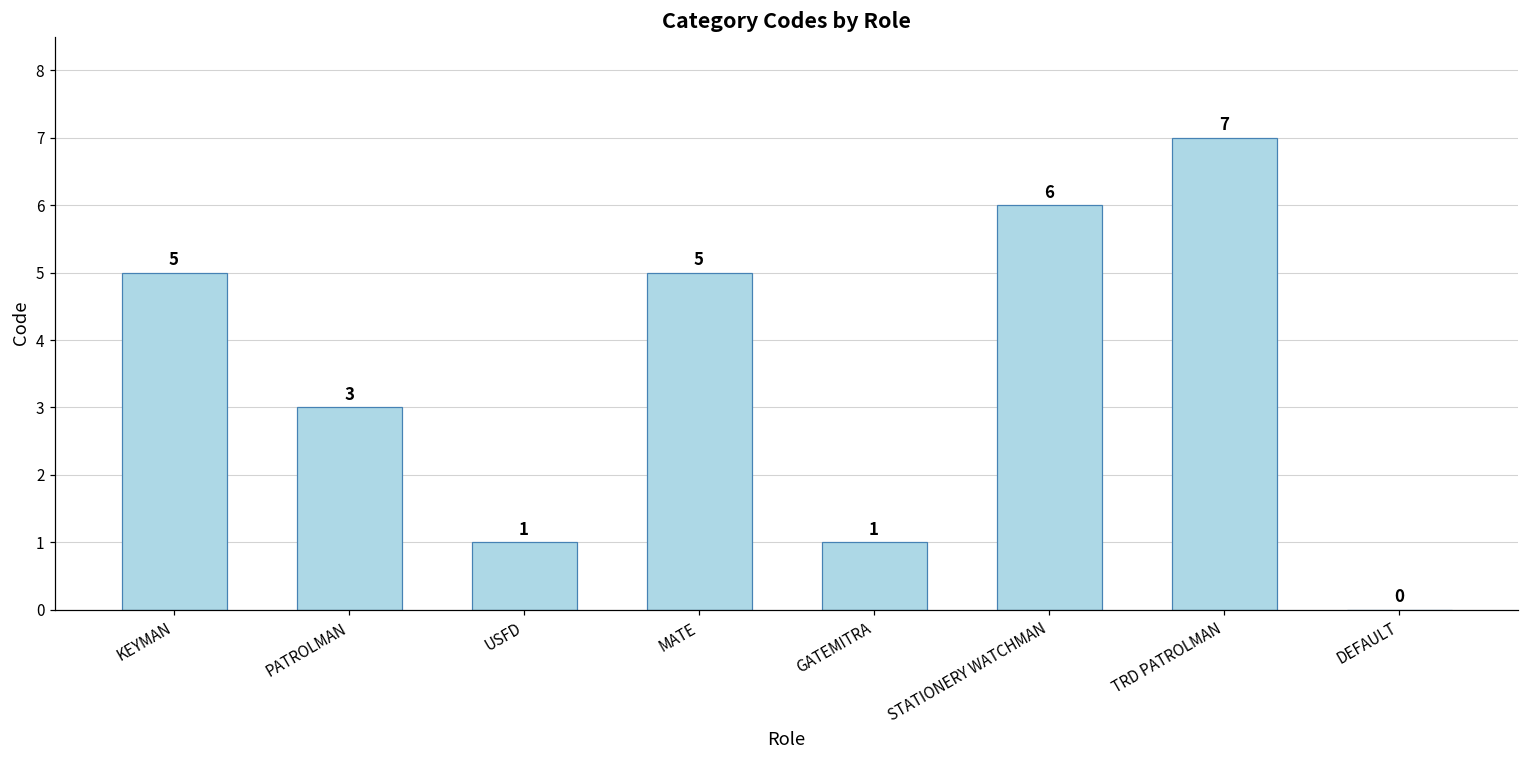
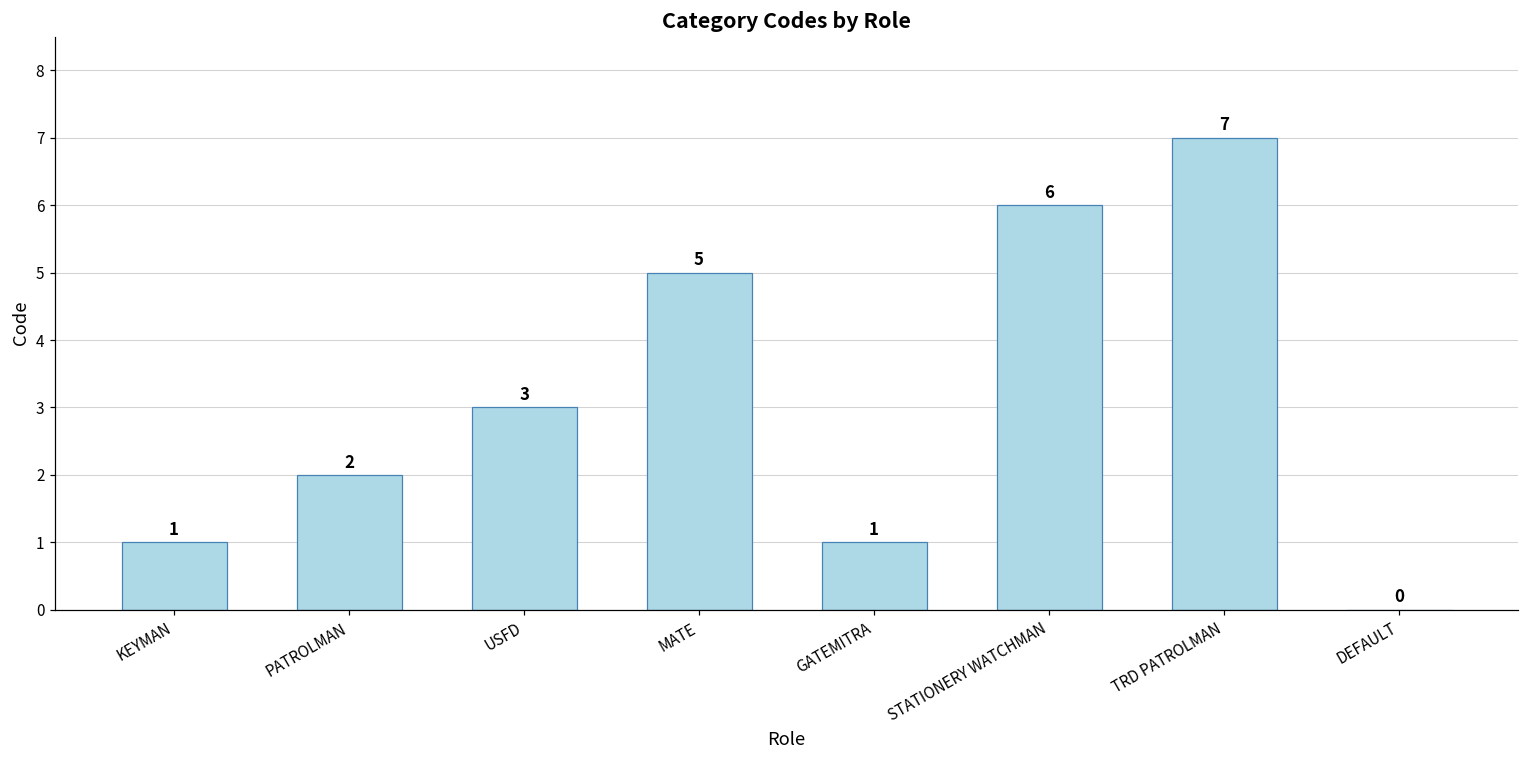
  {
-   "KEYMAN": 5,
-   "PATROLMAN": 3,
-   "USFD": 1,
+   "KEYMAN": 1,
+   "PATROLMAN": 2,
+   "USFD": 3,
    "MATE": 5,
    "GATEMITRA": 1,
    "STATIONERY WATCHMAN": 6,
    "TRD PATROLMAN": 7,
    "DEFAULT": 0
  }
